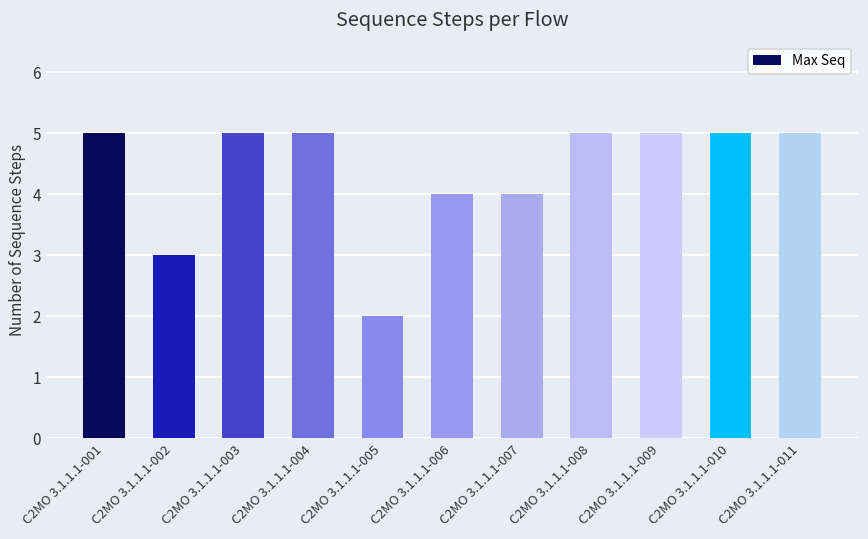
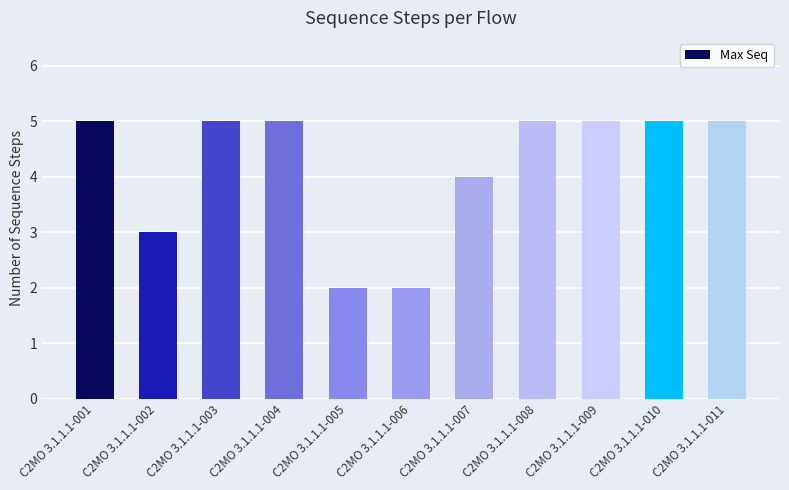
  {
    "C2MO 3.1.1.1-001": 5,
    "C2MO 3.1.1.1-002": 3,
    "C2MO 3.1.1.1-003": 5,
    "C2MO 3.1.1.1-004": 5,
    "C2MO 3.1.1.1-005": 2,
-   "C2MO 3.1.1.1-006": 4,
+   "C2MO 3.1.1.1-006": 2,
    "C2MO 3.1.1.1-007": 4,
    "C2MO 3.1.1.1-008": 5,
    "C2MO 3.1.1.1-009": 5,
    "C2MO 3.1.1.1-010": 5,
    "C2MO 3.1.1.1-011": 5
  }
